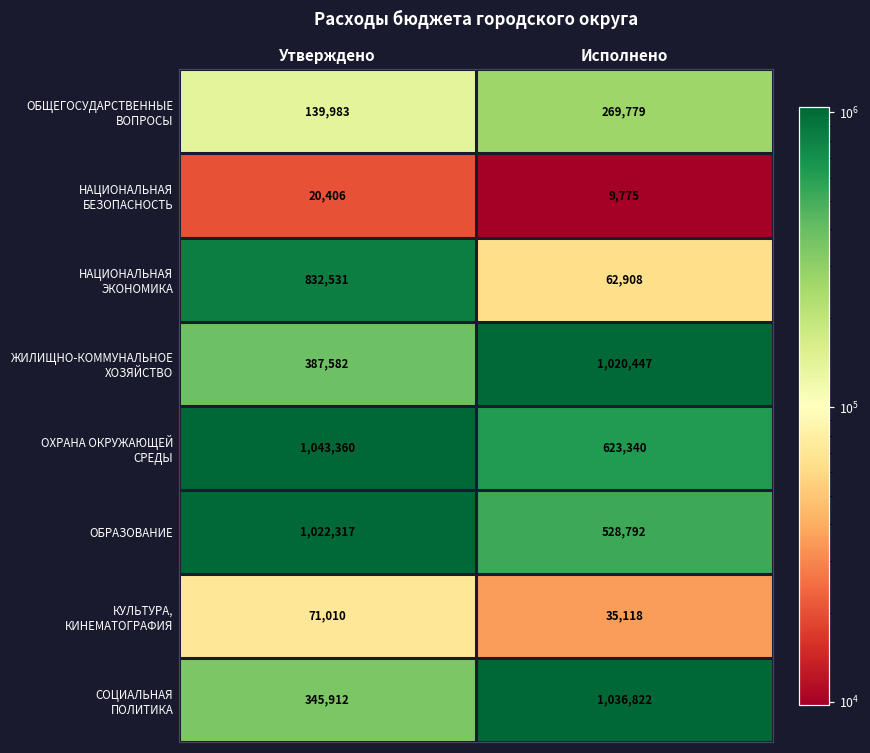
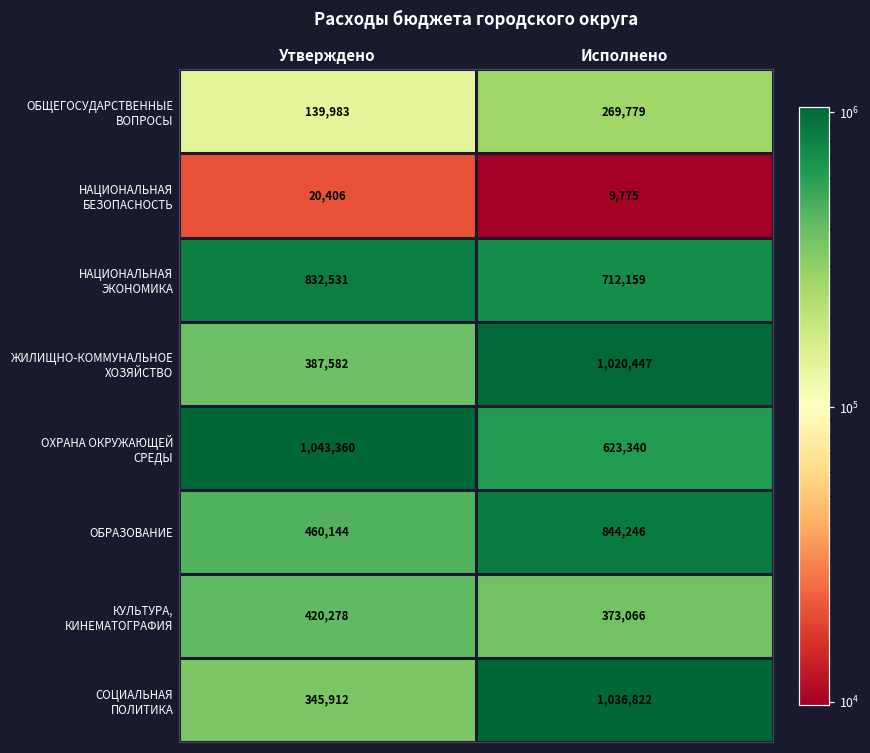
  {
    "ОБЩЕГОСУДАРСТВЕННЫЕ ВОПРОСЫ": {
      "Утверждено": "139,983",
      "Исполнено": "269,779"
    },
    "НАЦИОНАЛЬНАЯ БЕЗОПАСНОСТЬ": {
      "Утверждено": "20,406",
      "Исполнено": "9,775"
    },
    "НАЦИОНАЛЬНАЯ ЭКОНОМИКА": {
      "Утверждено": "832,531",
-     "Исполнено": "62,908"
+     "Исполнено": "712,159"
    },
    "ЖИЛИЩНО-КОММУНАЛЬНОЕ ХОЗЯЙСТВО": {
      "Утверждено": "387,582",
      "Исполнено": "1,020,447"
    },
    "ОХРАНА ОКРУЖАЮЩЕЙ СРЕДЫ": {
      "Утверждено": "1,043,360",
      "Исполнено": "623,340"
    },
    "ОБРАЗОВАНИЕ": {
-     "Утверждено": "1,022,317",
-     "Исполнено": "528,792"
+     "Утверждено": "460,144",
+     "Исполнено": "844,246"
    },
    "КУЛЬТУРА, КИНЕМАТОГРАФИЯ": {
-     "Утверждено": "71,010",
-     "Исполнено": "35,118"
+     "Утверждено": "420,278",
+     "Исполнено": "373,066"
    },
    "СОЦИАЛЬНАЯ ПОЛИТИКА": {
      "Утверждено": "345,912",
      "Исполнено": "1,036,822"
    }
  }
